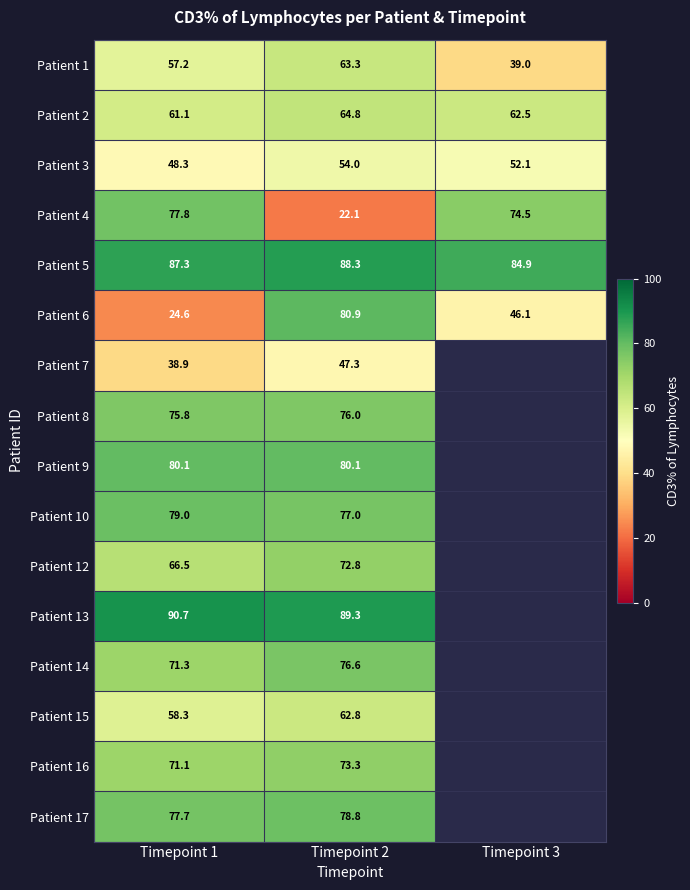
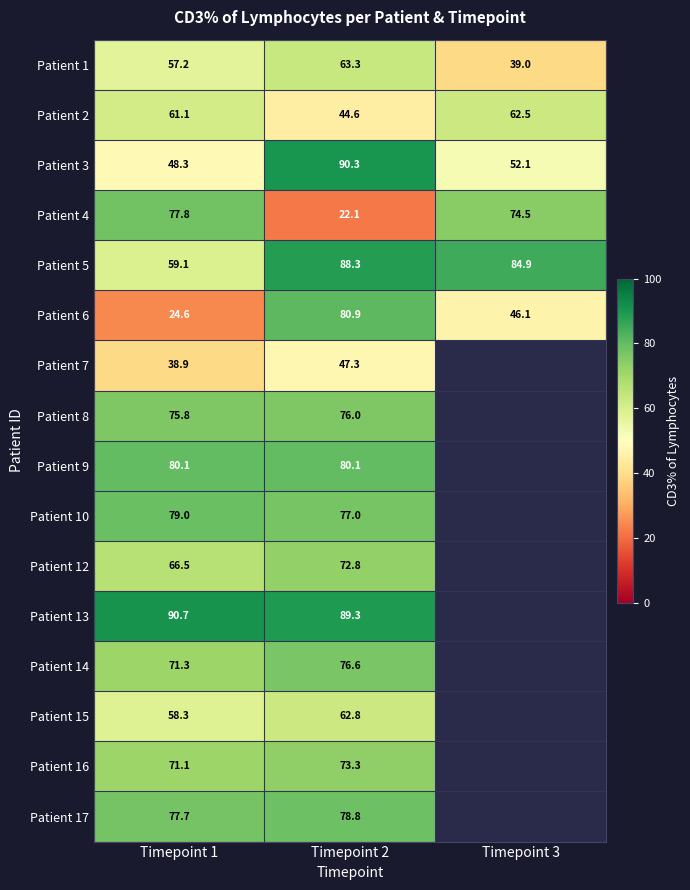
  {
    "Patient 1": {
      "Timepoint 1": 57.2,
      "Timepoint 2": 63.3,
      "Timepoint 3": 39.0
    },
    "Patient 2": {
      "Timepoint 1": 61.1,
-     "Timepoint 2": 64.8,
+     "Timepoint 2": 44.6,
      "Timepoint 3": 62.5
    },
    "Patient 3": {
      "Timepoint 1": 48.3,
-     "Timepoint 2": 54.0,
+     "Timepoint 2": 90.3,
      "Timepoint 3": 52.1
    },
    "Patient 4": {
      "Timepoint 1": 77.8,
      "Timepoint 2": 22.1,
      "Timepoint 3": 74.5
    },
    "Patient 5": {
-     "Timepoint 1": 87.3,
+     "Timepoint 1": 59.1,
      "Timepoint 2": 88.3,
      "Timepoint 3": 84.9
    },
    "Patient 6": {
      "Timepoint 1": 24.6,
      "Timepoint 2": 80.9,
      "Timepoint 3": 46.1
    },
    "Patient 7": {
      "Timepoint 1": 38.9,
      "Timepoint 2": 47.3
    },
    "Patient 8": {
      "Timepoint 1": 75.8,
      "Timepoint 2": 76.0
    },
    "Patient 9": {
      "Timepoint 1": 80.1,
      "Timepoint 2": 80.1
    },
    "Patient 10": {
      "Timepoint 1": 79.0,
      "Timepoint 2": 77.0
    },
    "Patient 12": {
      "Timepoint 1": 66.5,
      "Timepoint 2": 72.8
    },
    "Patient 13": {
      "Timepoint 1": 90.7,
      "Timepoint 2": 89.3
    },
    "Patient 14": {
      "Timepoint 1": 71.3,
      "Timepoint 2": 76.6
    },
    "Patient 15": {
      "Timepoint 1": 58.3,
      "Timepoint 2": 62.8
    },
    "Patient 16": {
      "Timepoint 1": 71.1,
      "Timepoint 2": 73.3
    },
    "Patient 17": {
      "Timepoint 1": 77.7,
      "Timepoint 2": 78.8
    }
  }
